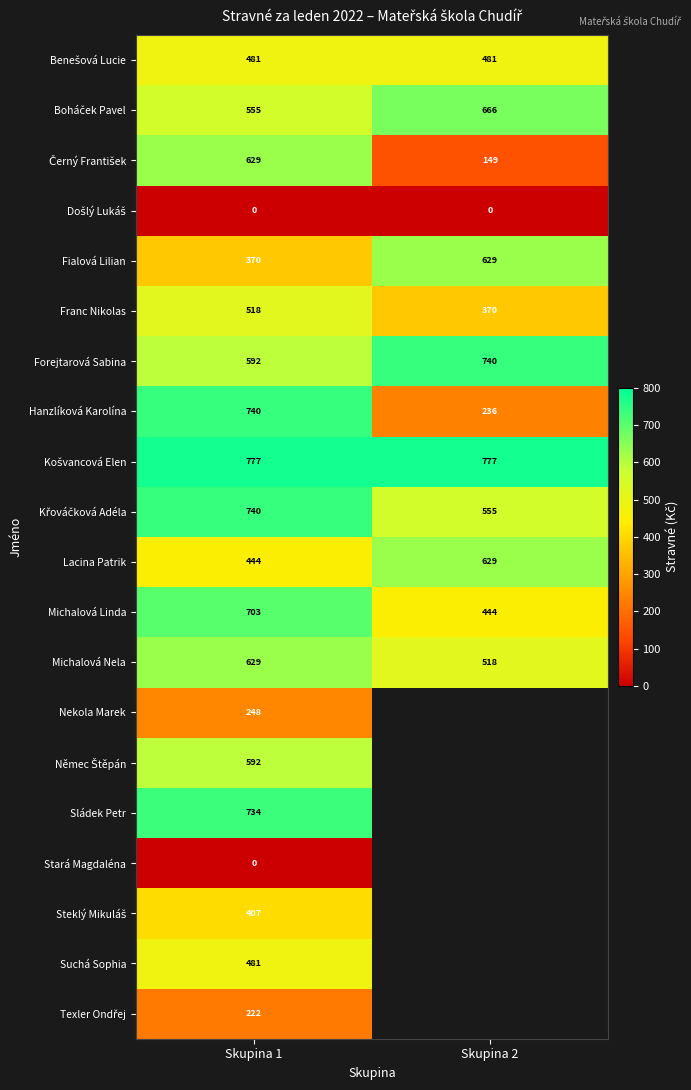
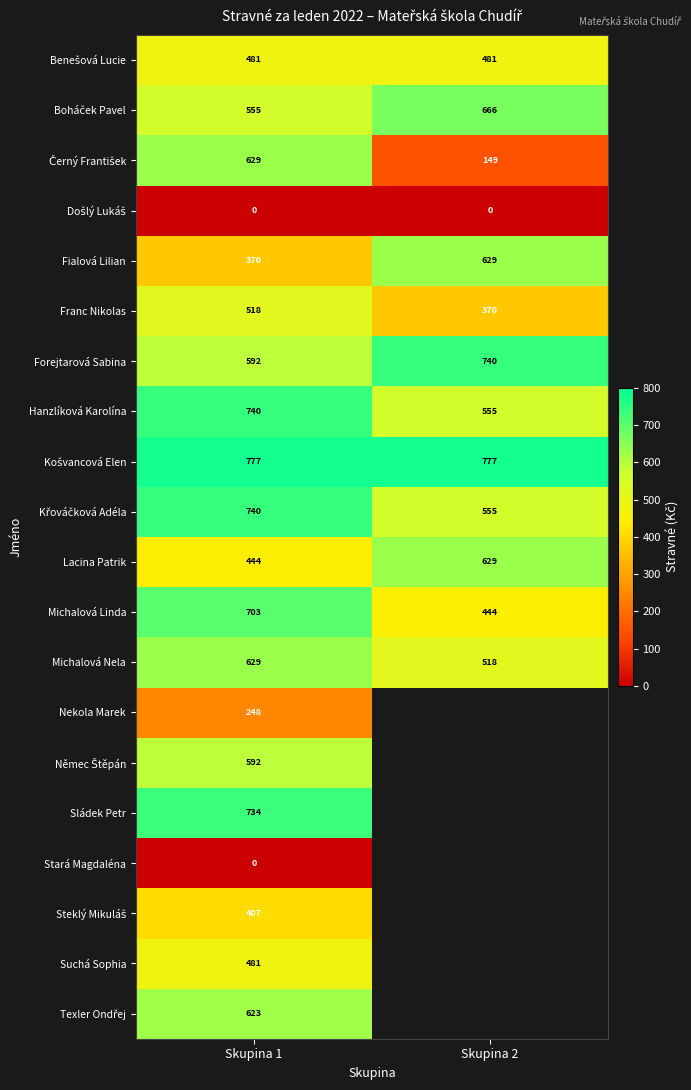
  {
    "Benešová Lucie": {
      "Skupina 1": 481,
      "Skupina 2": 481
    },
    "Boháček Pavel": {
      "Skupina 1": 555,
      "Skupina 2": 666
    },
    "Černý František": {
      "Skupina 1": 629,
      "Skupina 2": 149
    },
    "Došlý Lukáš": {
      "Skupina 1": 0,
      "Skupina 2": 0
    },
    "Fialová Lilian": {
      "Skupina 1": 370,
      "Skupina 2": 629
    },
    "Franc Nikolas": {
      "Skupina 1": 518,
      "Skupina 2": 370
    },
    "Forejtarová Sabina": {
      "Skupina 1": 592,
      "Skupina 2": 740
    },
    "Hanzlíková Karolína": {
      "Skupina 1": 740,
-     "Skupina 2": 236
+     "Skupina 2": 555
    },
    "Košvancová Elen": {
      "Skupina 1": 777,
      "Skupina 2": 777
    },
    "Křováčková Adéla": {
      "Skupina 1": 740,
      "Skupina 2": 555
    },
    "Lacina Patrik": {
      "Skupina 1": 444,
      "Skupina 2": 629
    },
    "Michalová Linda": {
      "Skupina 1": 703,
      "Skupina 2": 444
    },
    "Michalová Nela": {
      "Skupina 1": 629,
      "Skupina 2": 518
    },
    "Nekola Marek": {
      "Skupina 1": 248
    },
    "Němec Štěpán": {
      "Skupina 1": 592
    },
    "Sládek Petr": {
      "Skupina 1": 734
    },
    "Stará Magdaléna": {
      "Skupina 1": 0
    },
    "Steklý Mikuláš": {
      "Skupina 1": 407
    },
    "Suchá Sophia": {
      "Skupina 1": 481
    },
    "Texler Ondřej": {
-     "Skupina 1": 222
+     "Skupina 1": 623
    }
  }
